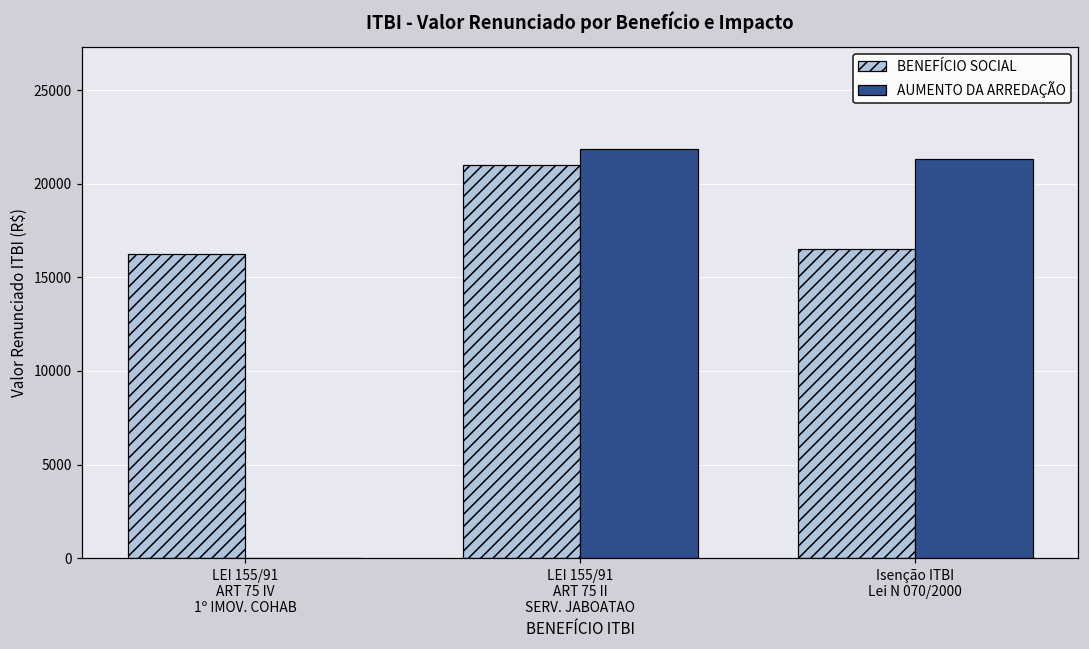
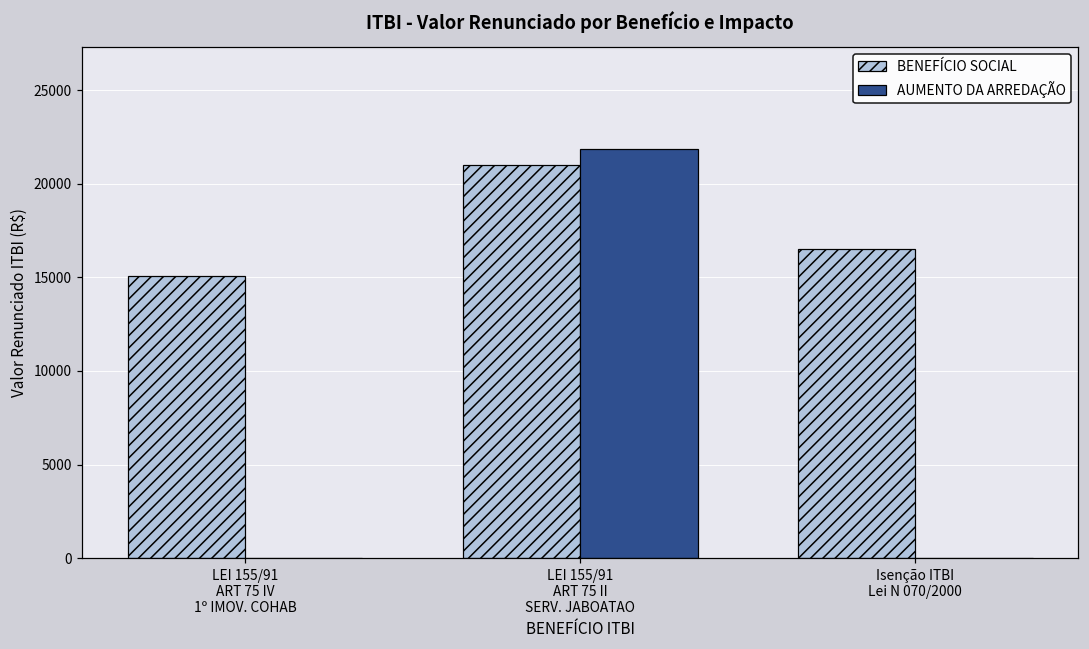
  {
    "BENEFÍCIO SOCIAL": {
-     "LEI 155/91 ART 75 IV 1º IMOV. COHAB": 16300,
+     "LEI 155/91 ART 75 IV 1º IMOV. COHAB": 15100,
      "LEI 155/91 ART 75 II SERV. JABOATAO": 21000,
      "Isenção ITBI Lei N 070/2000": 16500
    },
    "AUMENTO DA ARREDAÇÃO": {
      "LEI 155/91 ART 75 IV 1º IMOV. COHAB": 0,
      "LEI 155/91 ART 75 II SERV. JABOATAO": 21800,
-     "Isenção ITBI Lei N 070/2000": 21300
+     "Isenção ITBI Lei N 070/2000": 0
    }
  }
